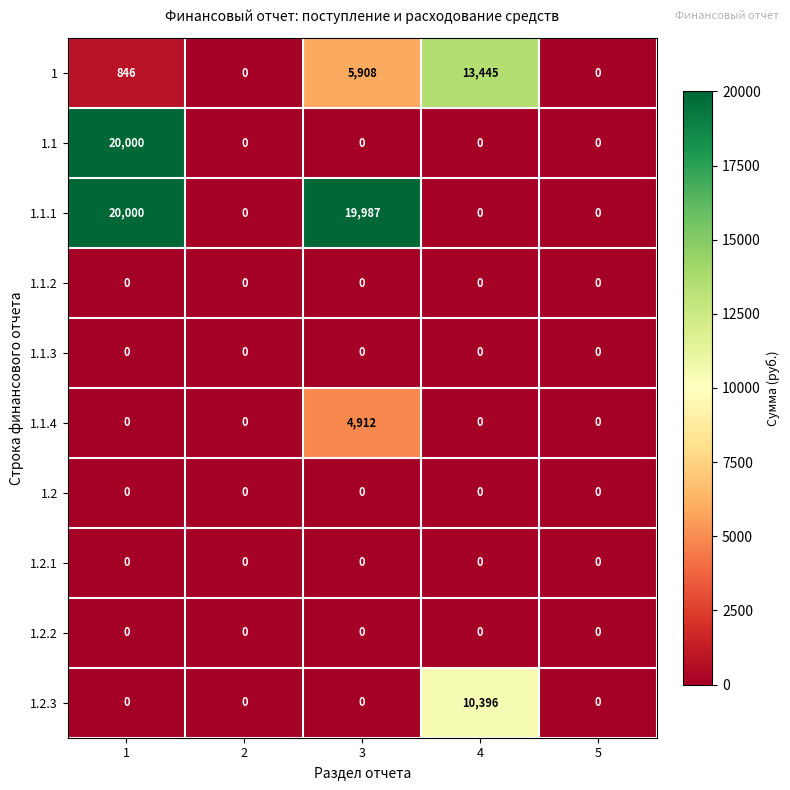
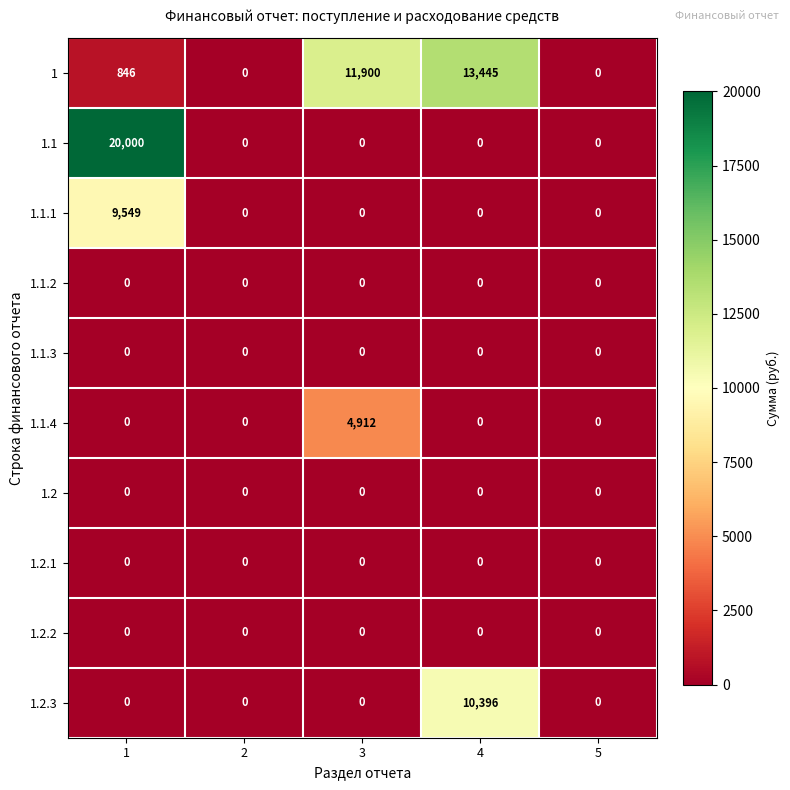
  {
    "1": {
      "1": "846",
      "2": "0",
-     "3": "5,908",
+     "3": "11,900",
      "4": "13,445",
      "5": "0"
    },
    "1.1": {
      "1": "20,000",
      "2": "0",
      "3": "0",
      "4": "0",
      "5": "0"
    },
    "1.1.1": {
-     "1": "20,000",
+     "1": "9,549",
      "2": "0",
-     "3": "19,987",
+     "3": "0",
      "4": "0",
      "5": "0"
    },
    "1.1.2": {
      "1": "0",
      "2": "0",
      "3": "0",
      "4": "0",
      "5": "0"
    },
    "1.1.3": {
      "1": "0",
      "2": "0",
      "3": "0",
      "4": "0",
      "5": "0"
    },
    "1.1.4": {
      "1": "0",
      "2": "0",
      "3": "4,912",
      "4": "0",
      "5": "0"
    },
    "1.2": {
      "1": "0",
      "2": "0",
      "3": "0",
      "4": "0",
      "5": "0"
    },
    "1.2.1": {
      "1": "0",
      "2": "0",
      "3": "0",
      "4": "0",
      "5": "0"
    },
    "1.2.2": {
      "1": "0",
      "2": "0",
      "3": "0",
      "4": "0",
      "5": "0"
    },
    "1.2.3": {
      "1": "0",
      "2": "0",
      "3": "0",
      "4": "10,396",
      "5": "0"
    }
  }
